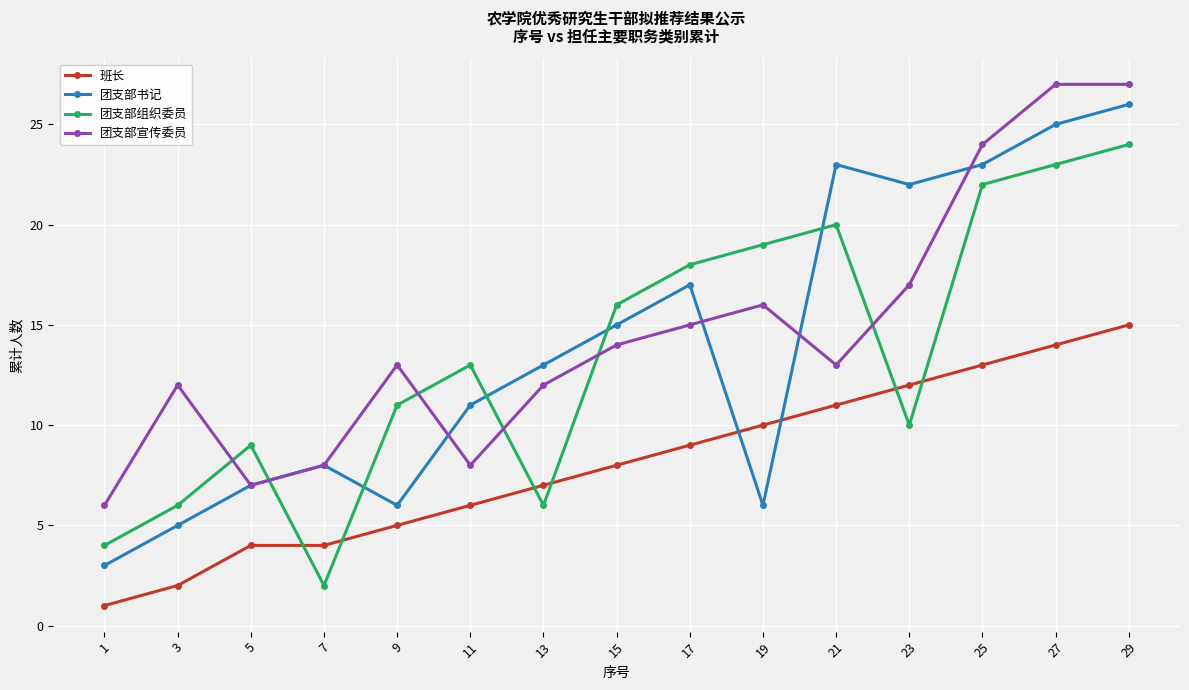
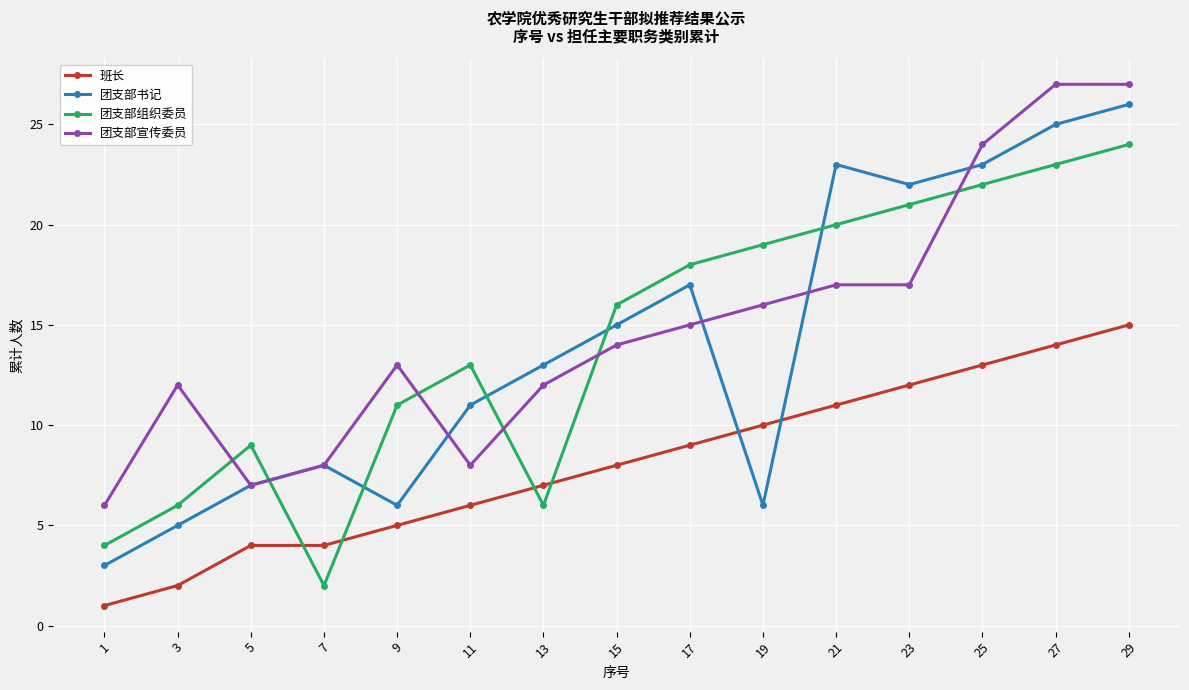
  {
    "班长": {
      "1": 1,
      "3": 2,
      "5": 4,
      "7": 4,
      "9": 5,
      "11": 6,
      "13": 7,
      "15": 8,
      "17": 9,
      "19": 10,
      "21": 11,
      "23": 12,
      "25": 13,
      "27": 14,
      "29": 15
    },
    "团支部书记": {
      "1": 3,
      "3": 5,
      "9": 6,
      "11": 11,
      "13": 13,
      "15": 15,
      "17": 17,
      "19": 6,
      "21": 23,
      "23": 22,
      "25": 23,
      "27": 25,
      "29": 26
    },
    "团支部组织委员": {
      "1": 4,
      "3": 6,
      "5": 9,
      "7": 2,
      "9": 11,
      "11": 13,
      "13": 6,
      "15": 16,
      "17": 18,
      "19": 19,
      "21": 20,
-     "23": 10,
+     "23": 21,
      "25": 22,
      "27": 23,
      "29": 24
    },
    "团支部宣传委员": {
      "1": 6,
      "3": 12,
      "9": 13,
      "11": 8,
      "13": 12,
      "15": 14,
      "17": 15,
      "19": 16,
-     "21": 13,
+     "21": 17,
      "23": 17,
      "25": 24,
      "27": 27,
      "29": 27
    }
  }
